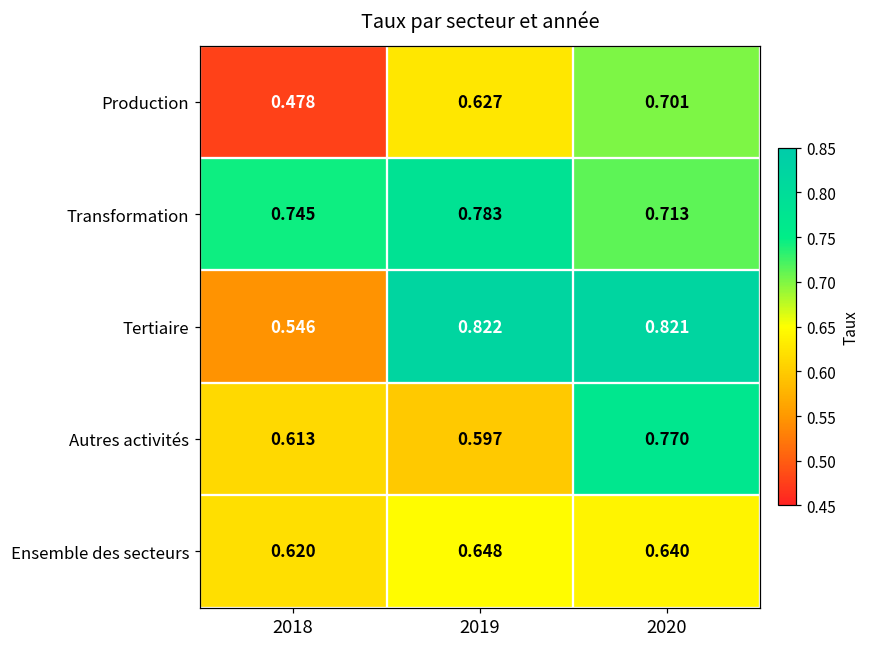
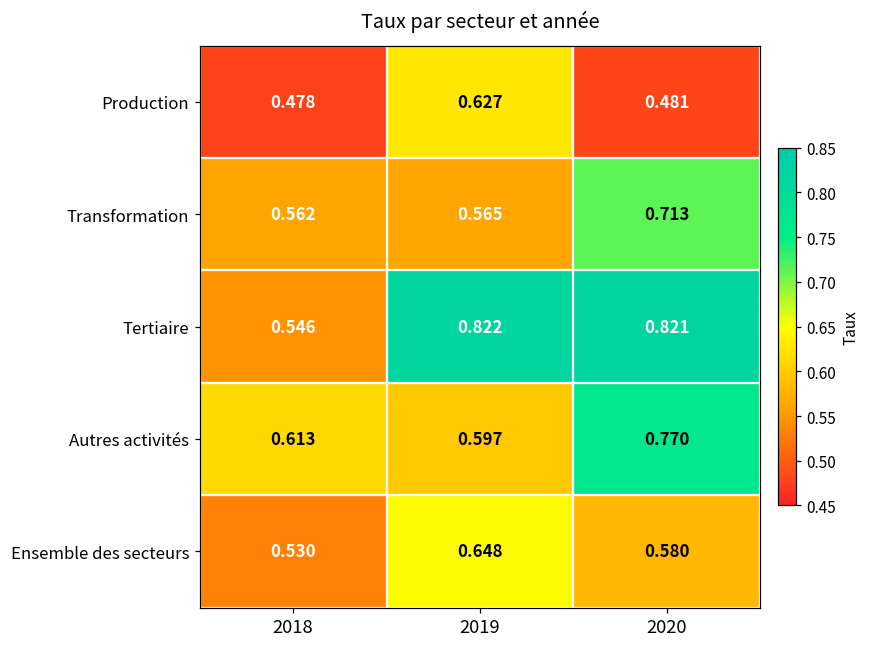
  {
    "Production": {
      "2018": 0.478,
      "2019": 0.627,
-     "2020": 0.701
+     "2020": 0.481
    },
    "Transformation": {
-     "2018": 0.745,
-     "2019": 0.783,
+     "2018": 0.562,
+     "2019": 0.565,
      "2020": 0.713
    },
    "Tertiaire": {
      "2018": 0.546,
      "2019": 0.822,
      "2020": 0.821
    },
    "Autres activités": {
      "2018": 0.613,
      "2019": 0.597,
      "2020": 0.770
    },
    "Ensemble des secteurs": {
-     "2018": 0.620,
+     "2018": 0.530,
      "2019": 0.648,
-     "2020": 0.640
+     "2020": 0.580
    }
  }
